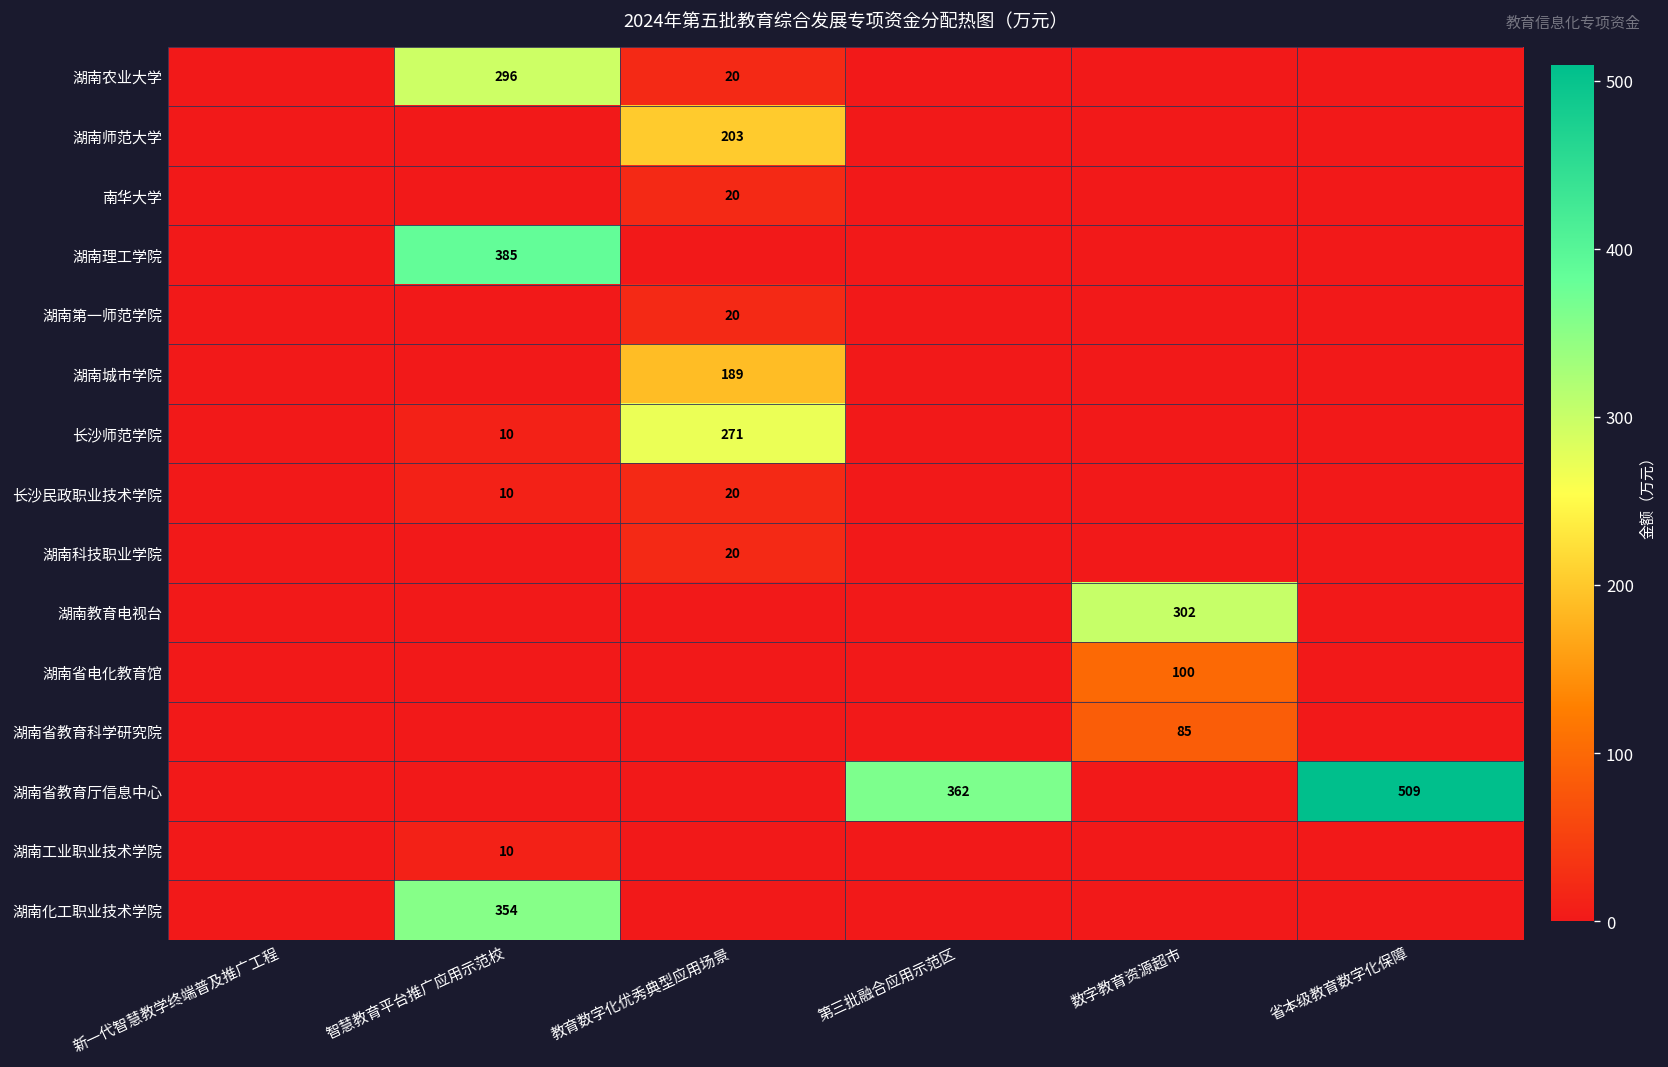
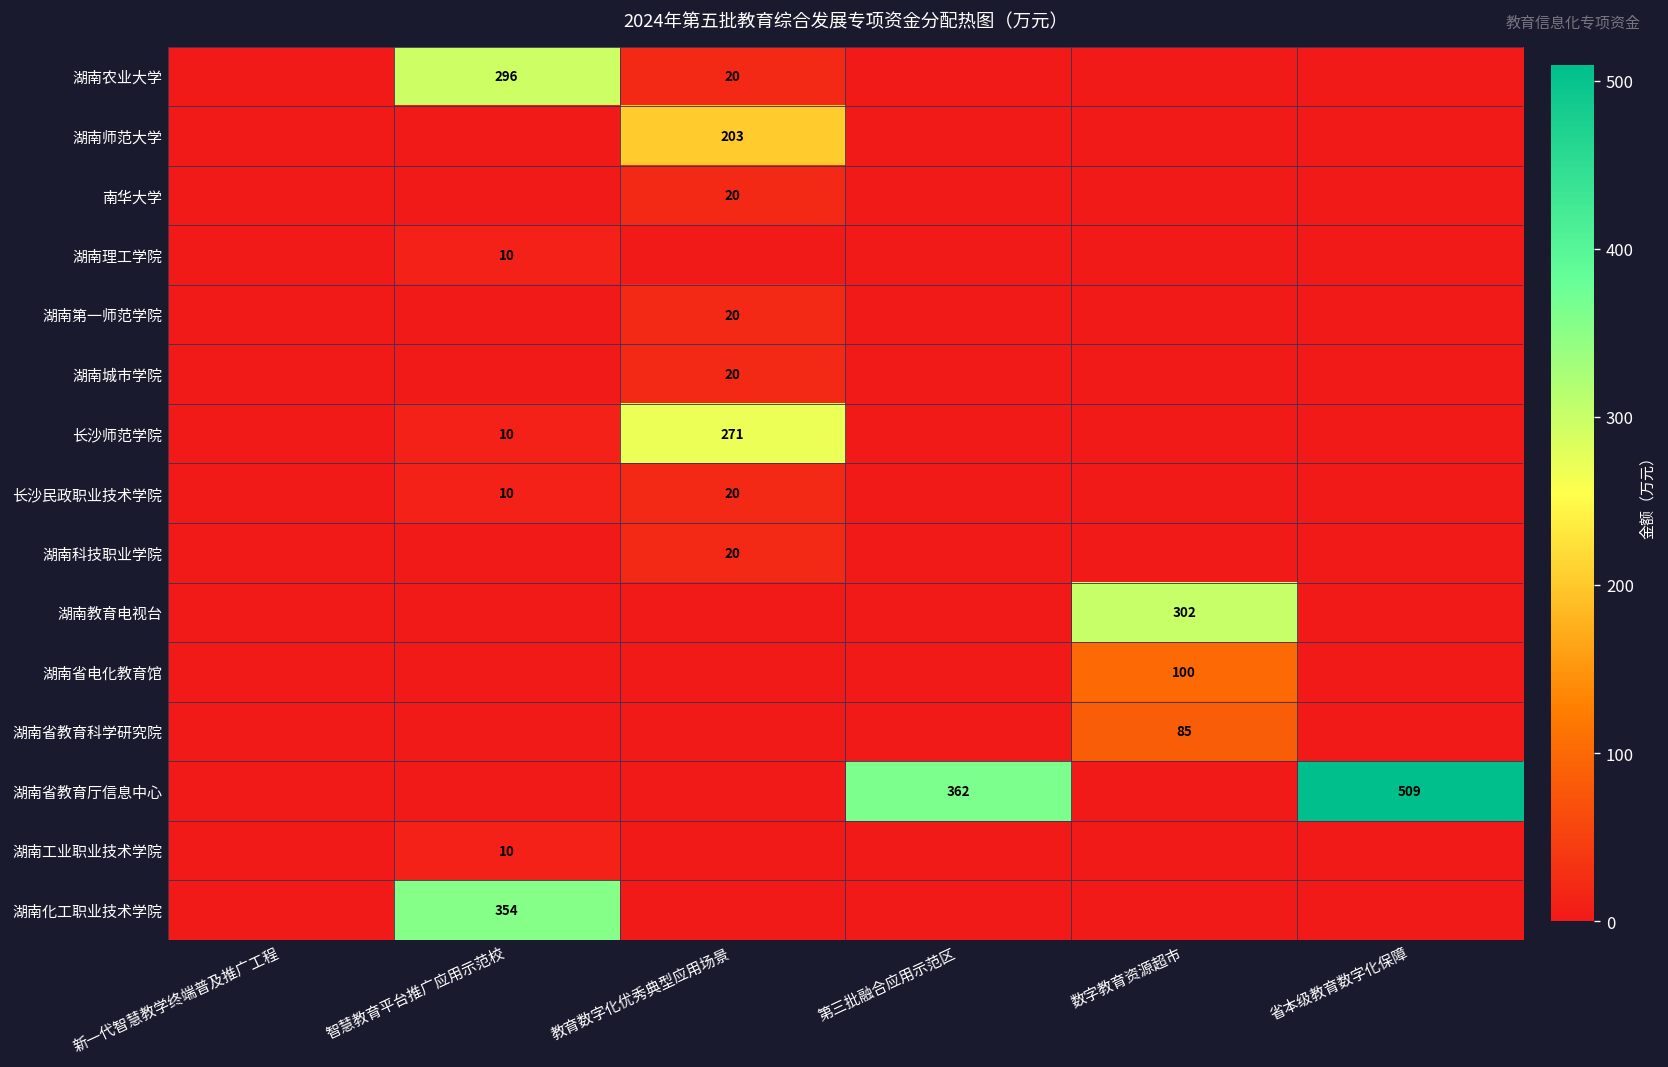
  {
    "湖南农业大学": {
      "智慧教育平台推广应用示范校": 296,
      "教育数字化优秀典型应用场景": 20
    },
    "湖南师范大学": {
      "教育数字化优秀典型应用场景": 203
    },
    "南华大学": {
      "教育数字化优秀典型应用场景": 20
    },
    "湖南理工学院": {
-     "智慧教育平台推广应用示范校": 385
+     "智慧教育平台推广应用示范校": 10
    },
    "湖南第一师范学院": {
      "教育数字化优秀典型应用场景": 20
    },
    "湖南城市学院": {
-     "教育数字化优秀典型应用场景": 189
+     "教育数字化优秀典型应用场景": 20
    },
    "长沙师范学院": {
      "智慧教育平台推广应用示范校": 10,
      "教育数字化优秀典型应用场景": 271
    },
    "长沙民政职业技术学院": {
      "智慧教育平台推广应用示范校": 10,
      "教育数字化优秀典型应用场景": 20
    },
    "湖南科技职业学院": {
      "教育数字化优秀典型应用场景": 20
    },
    "湖南教育电视台": {
      "数字教育资源超市": 302
    },
    "湖南省电化教育馆": {
      "数字教育资源超市": 100
    },
    "湖南省教育科学研究院": {
      "数字教育资源超市": 85
    },
    "湖南省教育厅信息中心": {
      "第三批融合应用示范区": 362,
      "省本级教育数字化保障": 509
    },
    "湖南工业职业技术学院": {
      "智慧教育平台推广应用示范校": 10
    },
    "湖南化工职业技术学院": {
      "智慧教育平台推广应用示范校": 354
    }
  }
